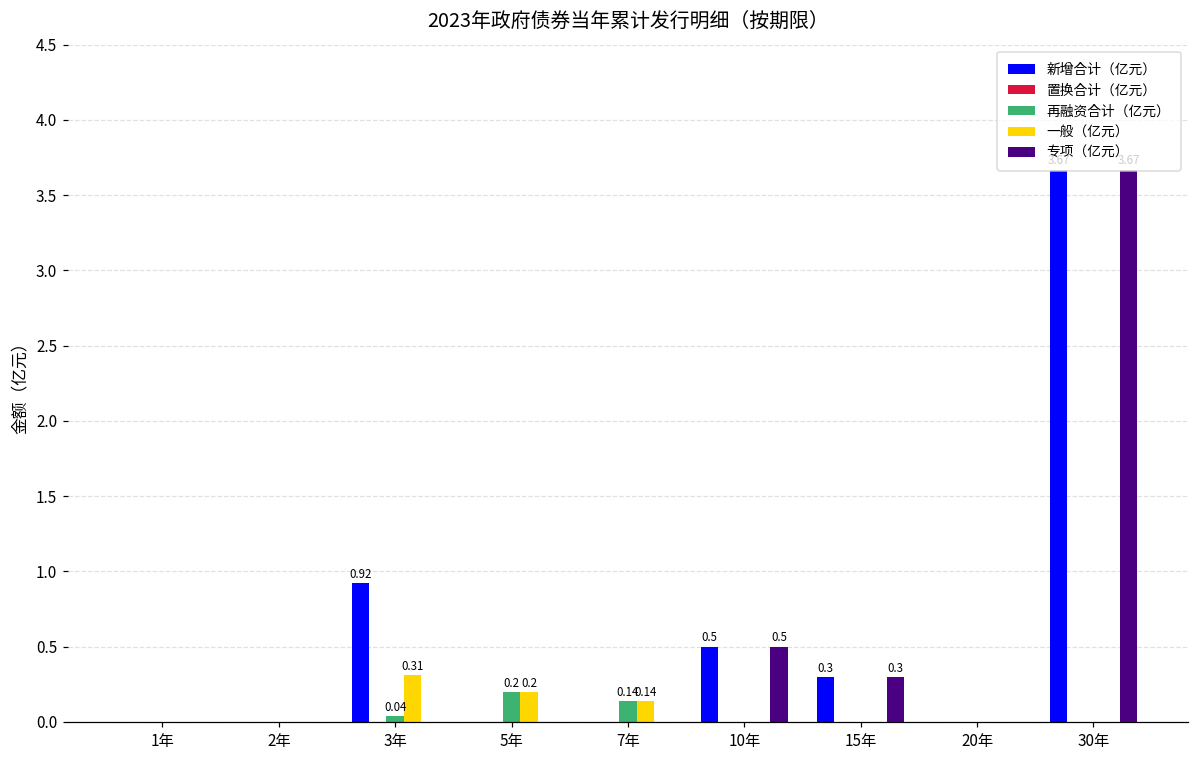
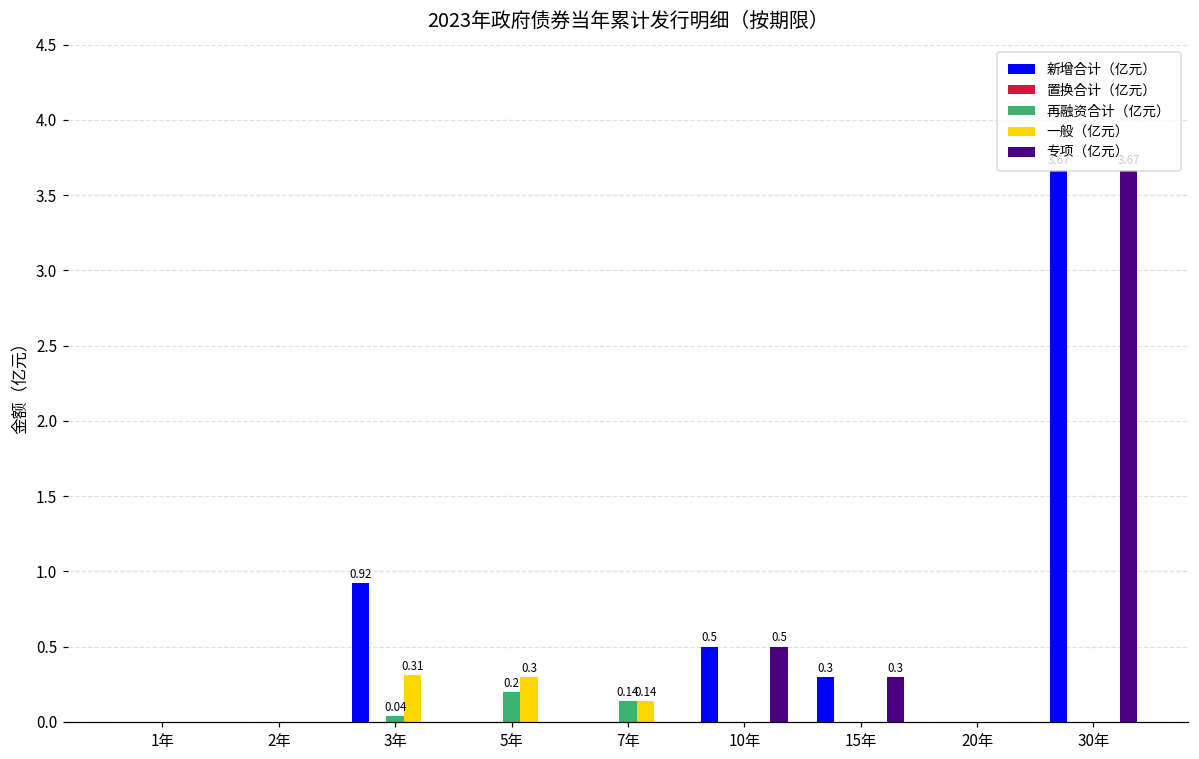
  {
    "新增合计（亿元）": {
      "3年": 0.92,
      "10年": 0.5,
      "15年": 0.3
    },
    "置换合计（亿元）": {
      "1年": 0.00,
      "2年": 0.00,
      "3年": 0.00,
      "5年": 0.00,
      "7年": 0.00,
      "10年": 0.00,
      "15年": 0.00,
      "20年": 0.00,
      "30年": 0.00
    },
    "再融资合计（亿元）": {
      "3年": 0.04,
      "5年": 0.2
    },
    "一般（亿元）": {
      "3年": 0.31,
-     "5年": 0.2
+     "5年": 0.3
    },
    "专项（亿元）": {
      "10年": 0.5,
      "15年": 0.3
    }
  }
